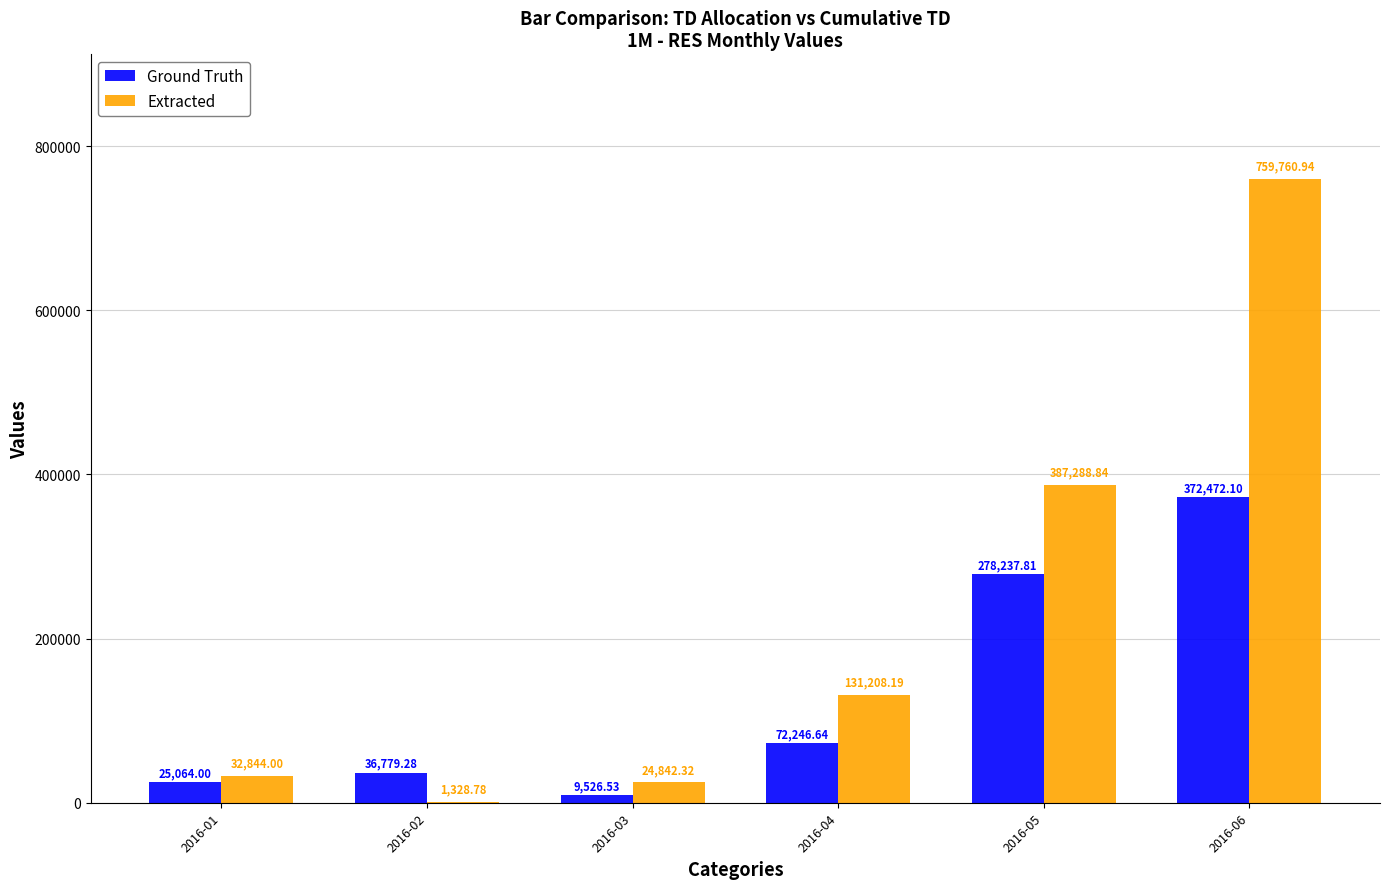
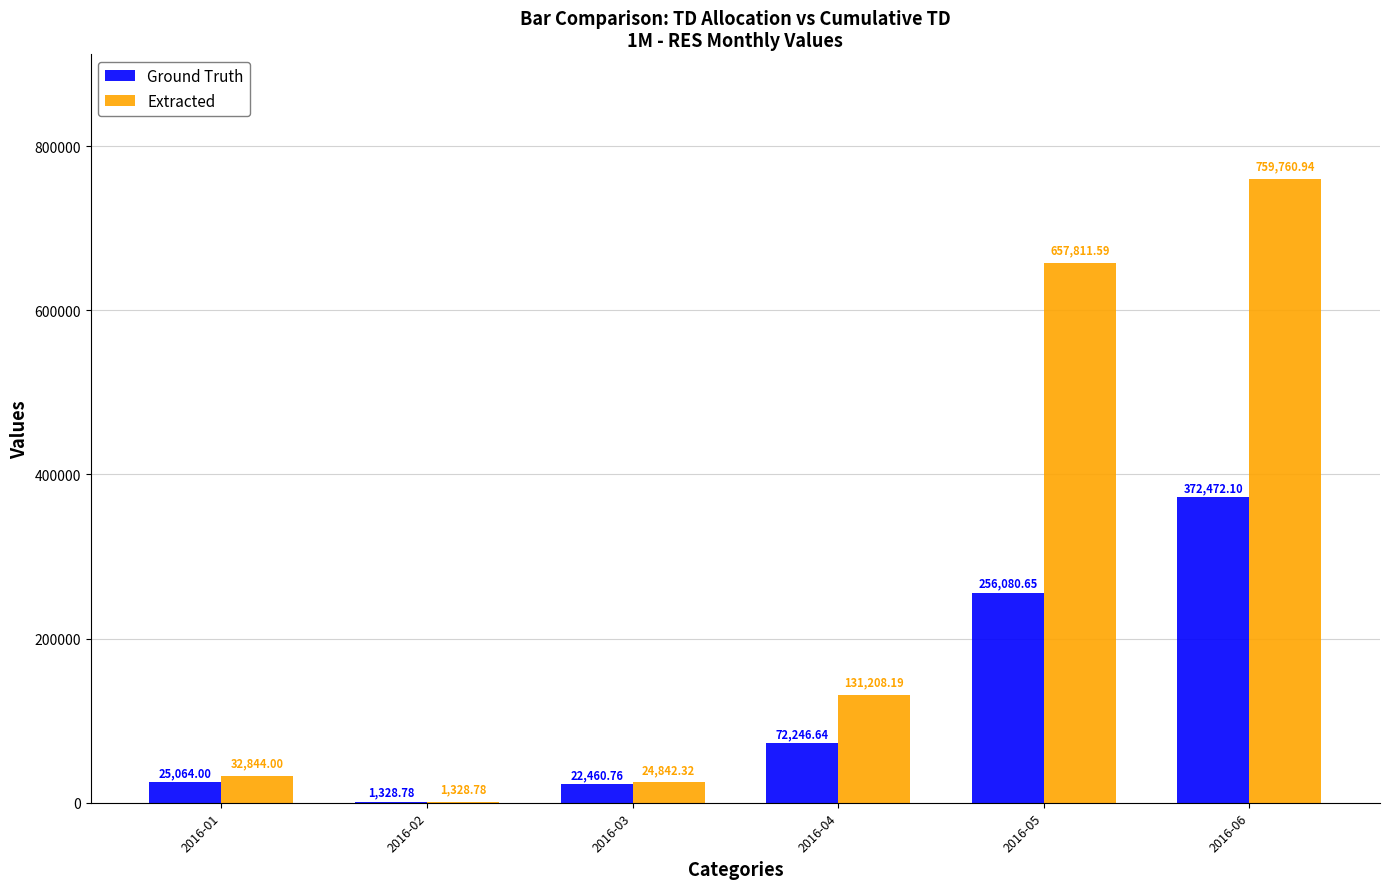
  {
    "Ground Truth": {
      "2016-01": "25,064.00",
-     "2016-02": "36,779.28",
-     "2016-03": "9,526.53",
+     "2016-02": "1,328.78",
+     "2016-03": "22,460.76",
      "2016-04": "72,246.64",
-     "2016-05": "278,237.81",
+     "2016-05": "256,080.65",
      "2016-06": "372,472.10"
    },
    "Extracted": {
      "2016-01": "32,844.00",
      "2016-02": "1,328.78",
      "2016-03": "24,842.32",
      "2016-04": "131,208.19",
-     "2016-05": "387,288.84",
+     "2016-05": "657,811.59",
      "2016-06": "759,760.94"
    }
  }
